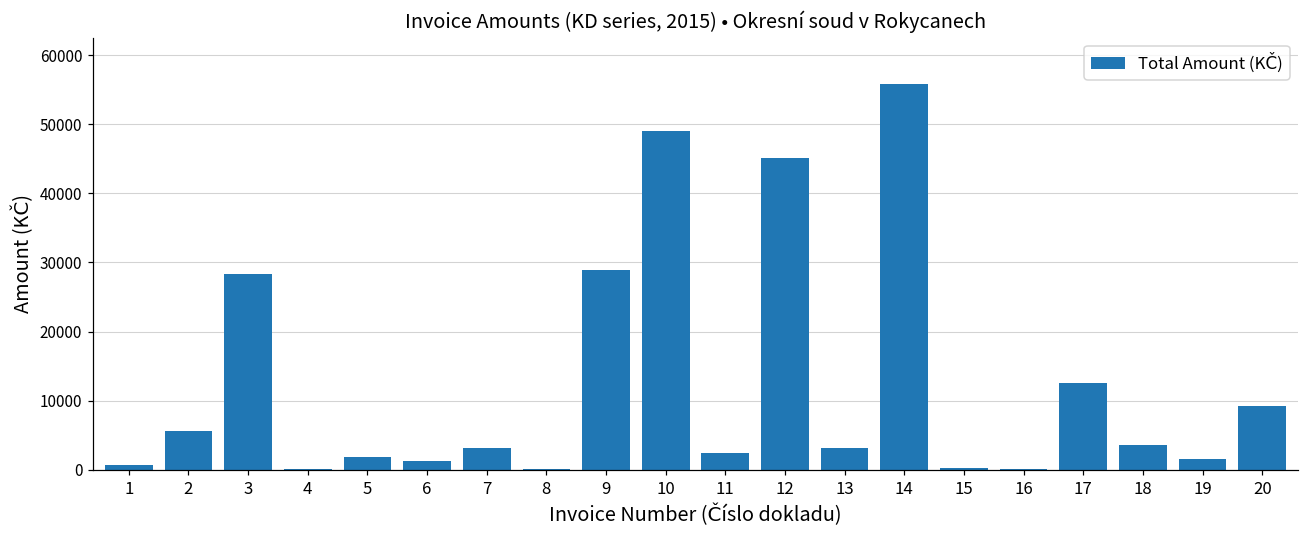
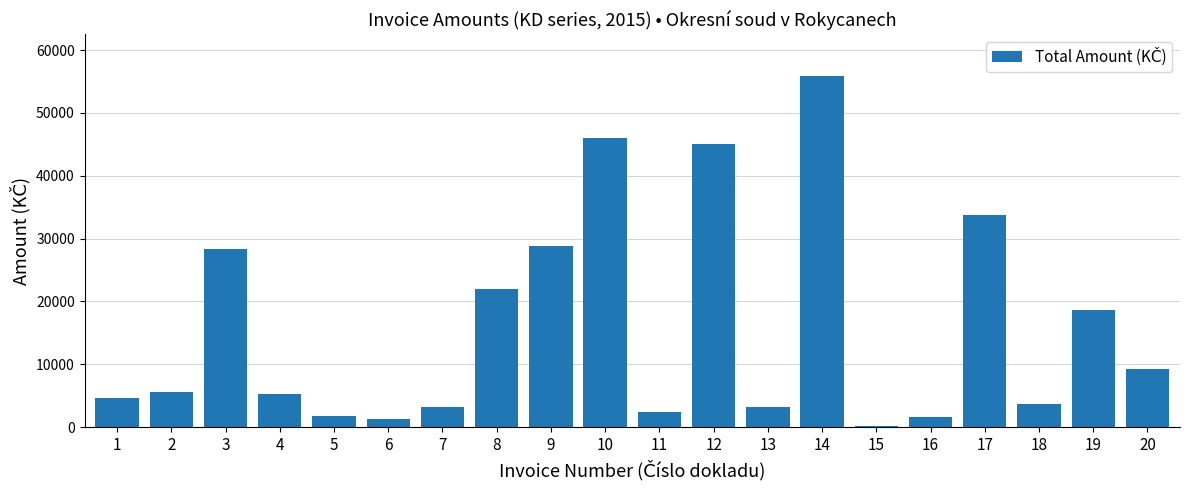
  {
-   "1": 1000,
+   "1": 5000,
    "2": 6000,
    "3": 28000,
-   "4": 0,
+   "4": 5000,
    "5": 2000,
    "6": 1000,
    "7": 3000,
-   "8": 0,
+   "8": 22000,
    "9": 29000,
-   "10": 49000,
+   "10": 46000,
    "11": 2000,
    "12": 45000,
    "13": 3000,
    "14": 56000,
-   "16": 0,
-   "17": 13000,
+   "16": 2000,
+   "17": 34000,
    "18": 4000,
-   "19": 2000,
+   "19": 19000,
    "20": 9000
  }
